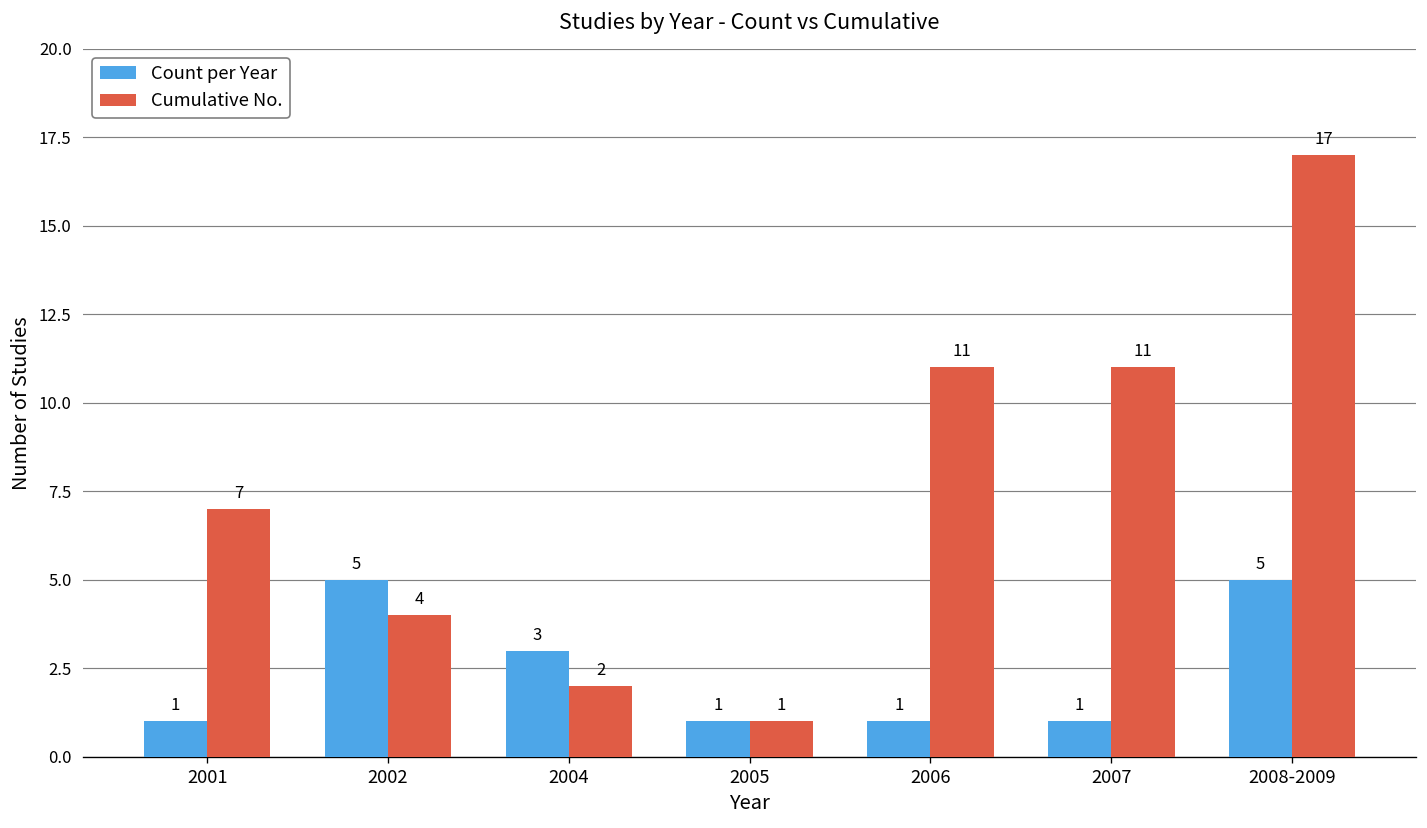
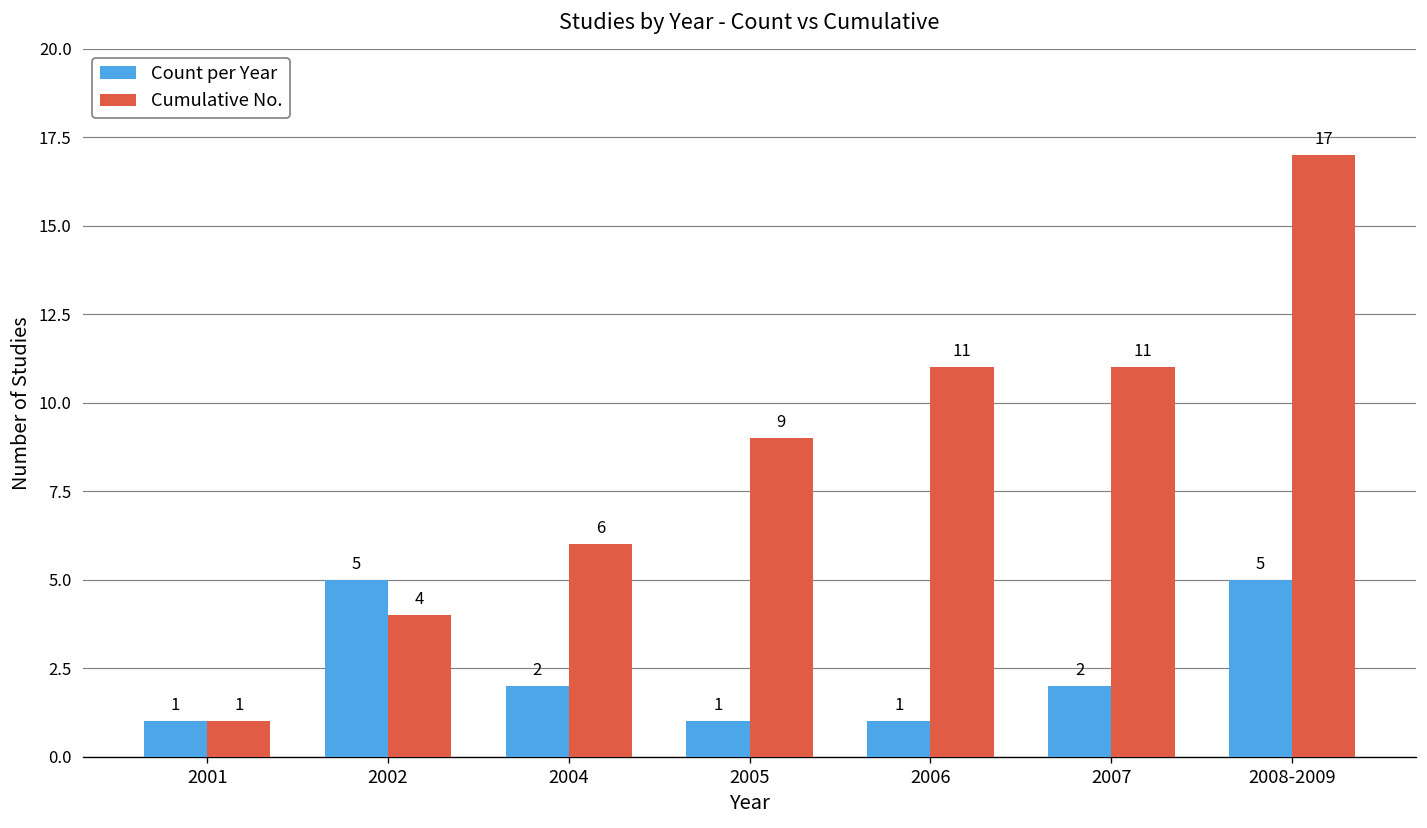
  {
    "Count per Year": {
      "2001": 1,
      "2002": 5,
-     "2004": 3,
+     "2004": 2,
      "2005": 1,
      "2006": 1,
-     "2007": 1,
+     "2007": 2,
      "2008-2009": 5
    },
    "Cumulative No.": {
-     "2001": 7,
+     "2001": 1,
      "2002": 4,
-     "2004": 2,
-     "2005": 1,
+     "2004": 6,
+     "2005": 9,
      "2006": 11,
      "2007": 11,
      "2008-2009": 17
    }
  }
